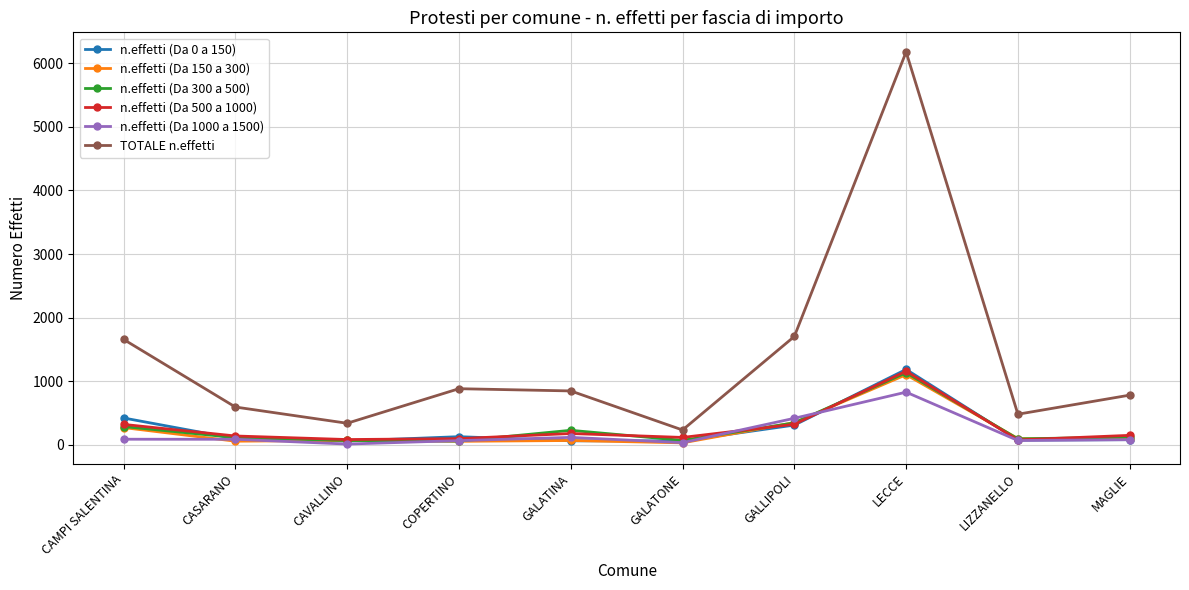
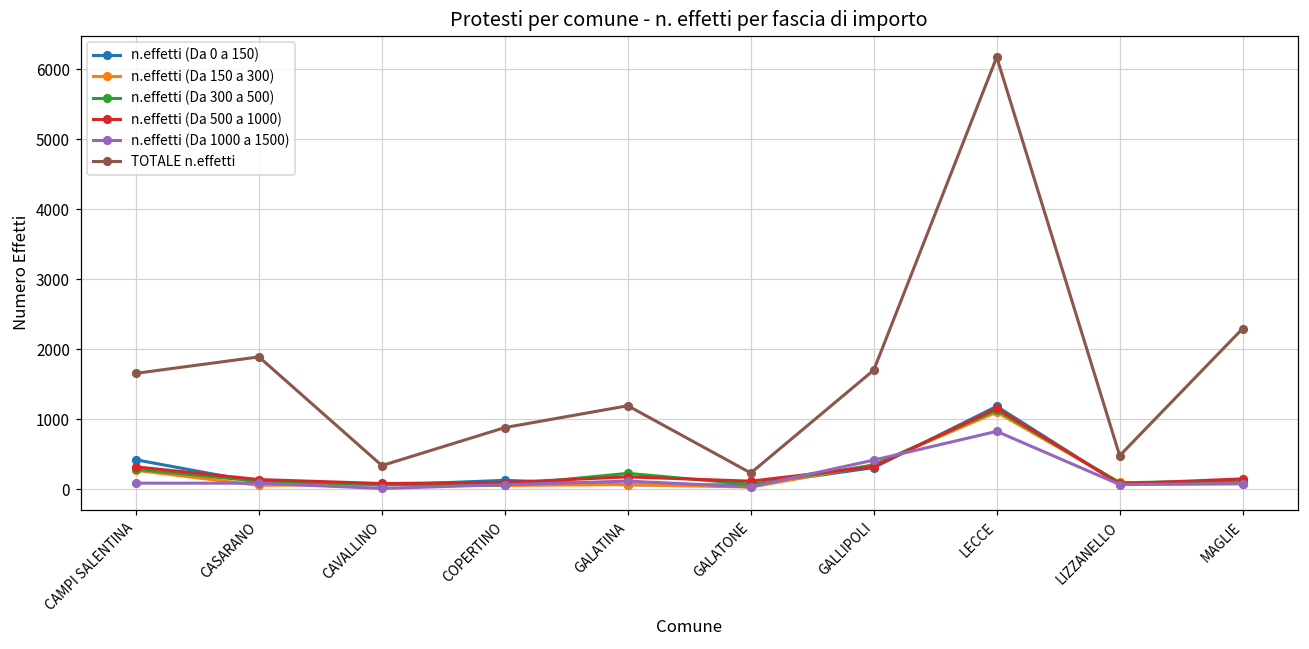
  {
    "n.effetti (Da 0 a 150)": {
      "CAMPI SALENTINA": 400
    },
    "n.effetti (Da 300 a 500)": {
      "GALATINA": 200
    },
    "n.effetti (Da 500 a 1000)": {
      "GALATINA": 200,
      "GALATONE": 100
    },
    "n.effetti (Da 1000 a 1500)": {
      "CAMPI SALENTINA": 100,
      "CAVALLINO": 0,
      "GALATINA": 100,
      "GALLIPOLI": 400,
      "LECCE": 800
    },
    "TOTALE n.effetti": {
      "CAMPI SALENTINA": 1700,
-     "CASARANO": 600,
+     "CASARANO": 1900,
      "CAVALLINO": 300,
      "COPERTINO": 900,
-     "GALATINA": 800,
+     "GALATINA": 1200,
      "GALATONE": 200,
      "GALLIPOLI": 1700,
      "LECCE": 6200,
      "LIZZANELLO": 500,
-     "MAGLIE": 800
+     "MAGLIE": 2300
    }
  }
